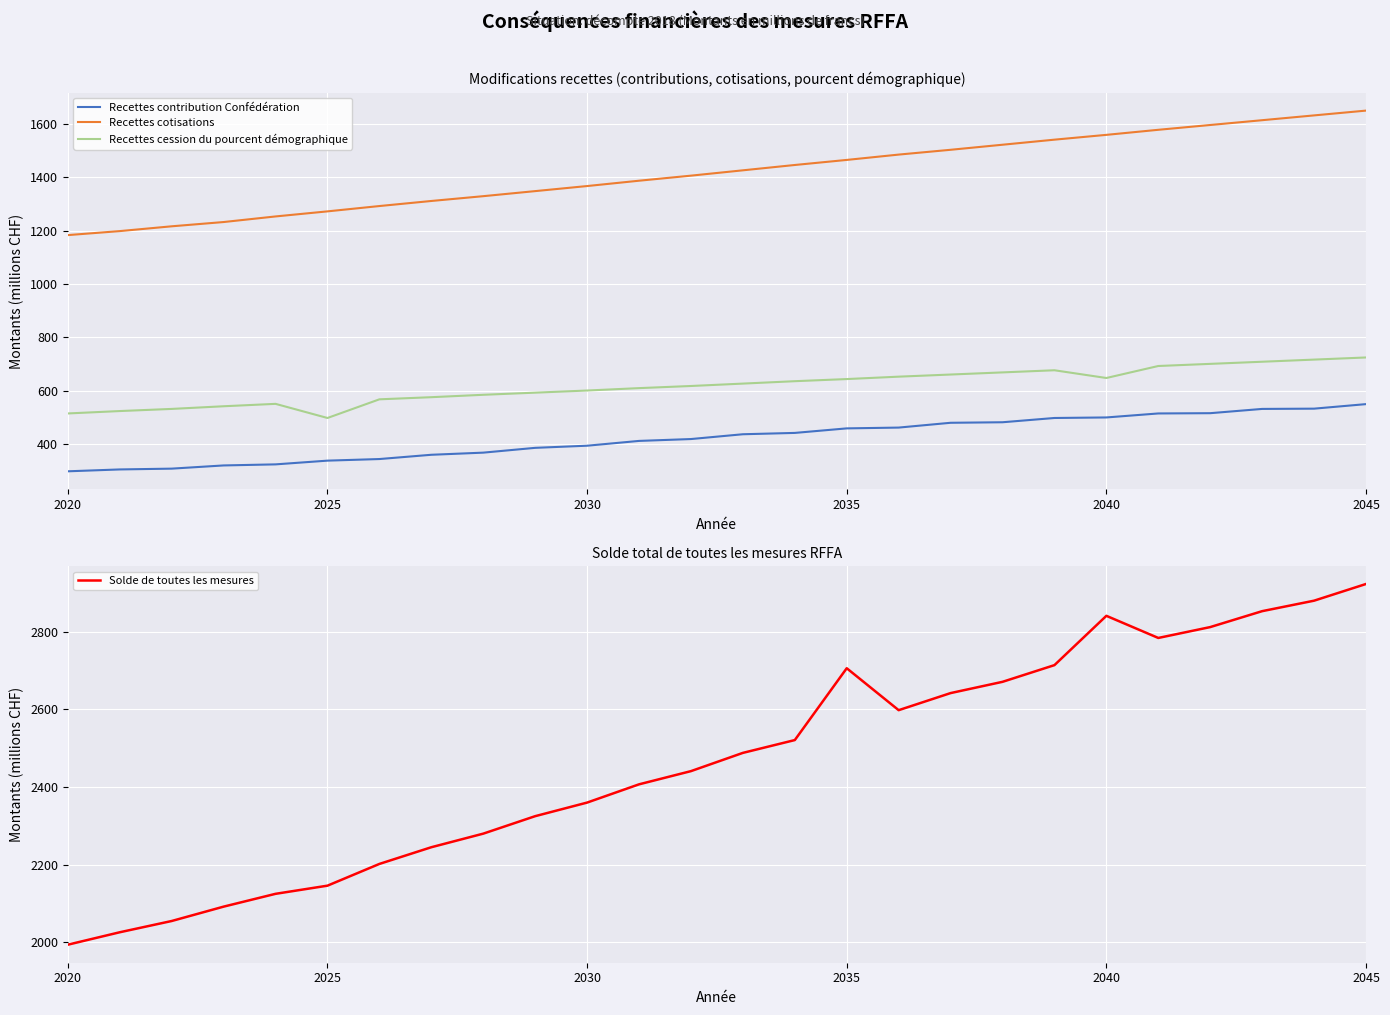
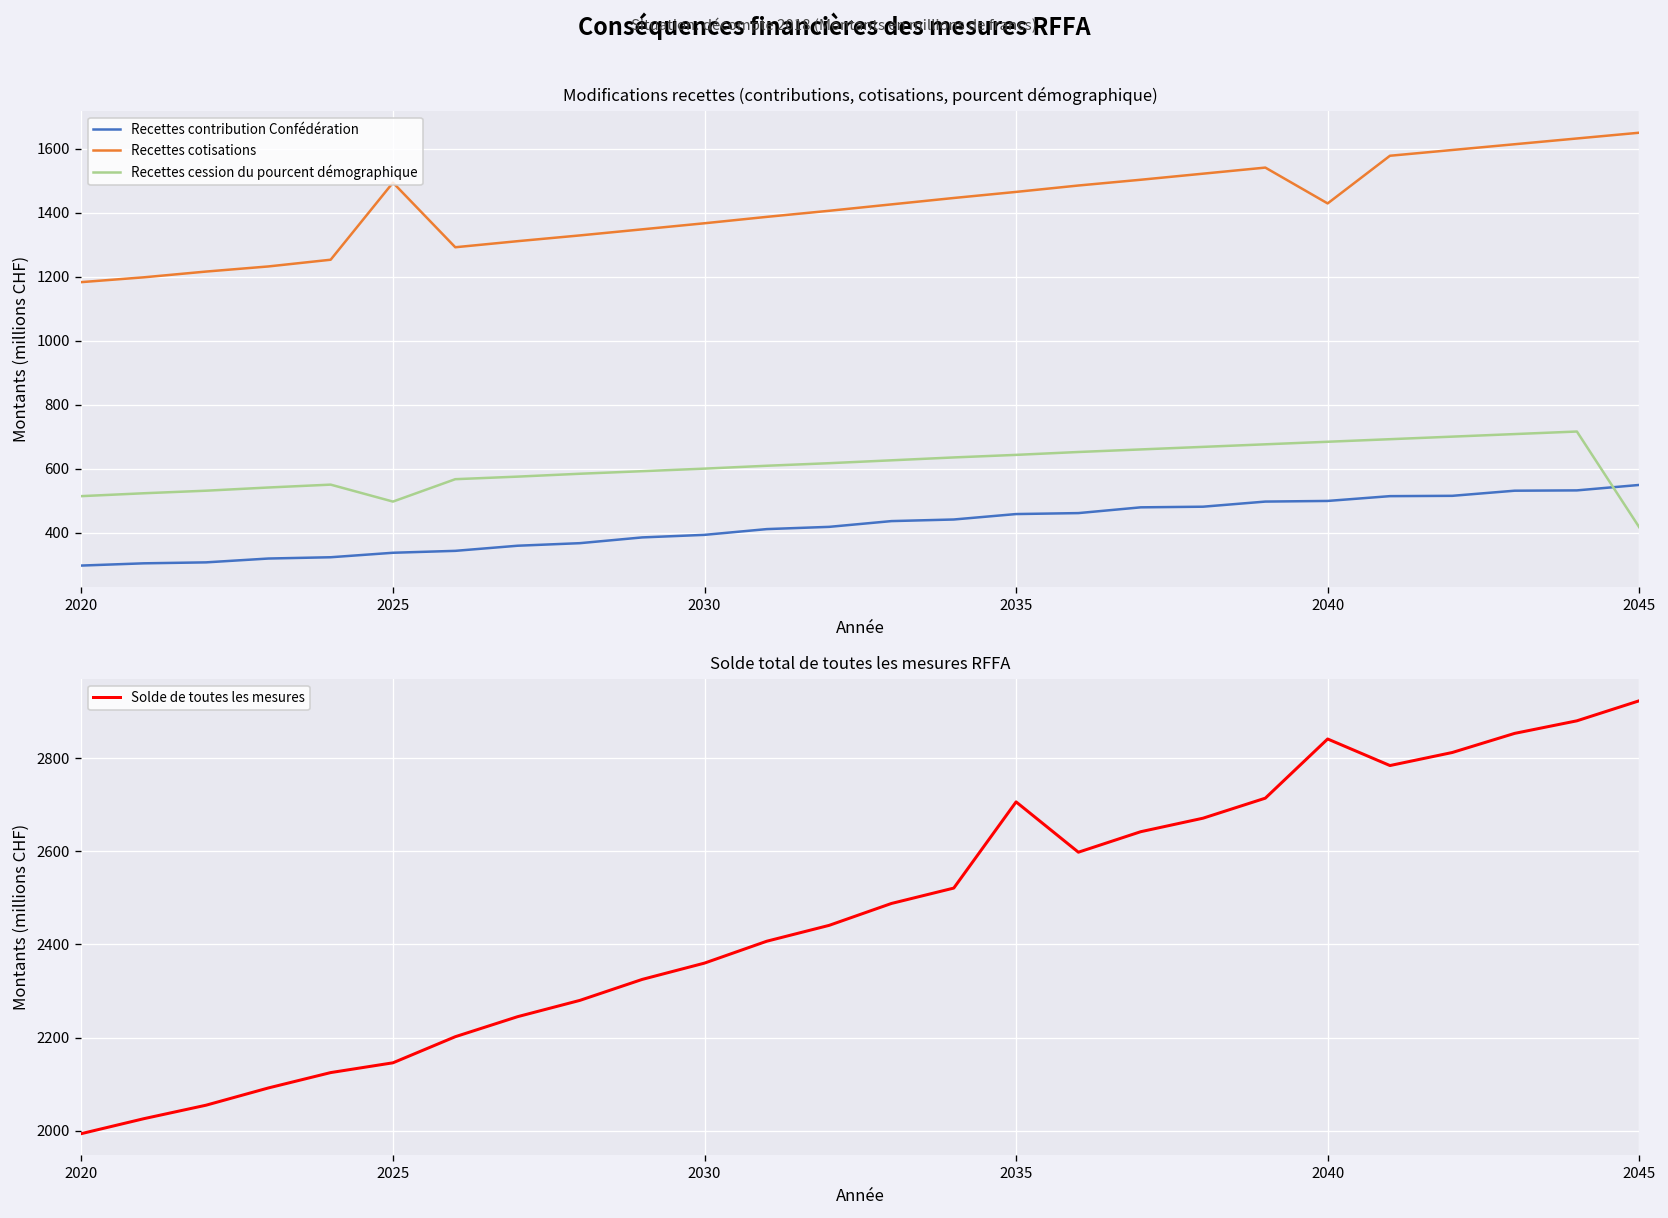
  {
    "Modifications recettes (contributions, cotisations, pourcent démographique)": {
      "Recettes contribution Confédération": {
        "2020": 300,
        "2025": 340,
        "2030": 390,
        "2035": 460,
        "2040": 500,
        "2045": 550
      },
      "Recettes cotisations": {
        "2020": 1180,
-       "2025": 1270,
+       "2025": 1490,
        "2030": 1370,
        "2035": 1470,
-       "2040": 1560,
+       "2040": 1430,
        "2045": 1650
      },
      "Recettes cession du pourcent démographique": {
        "2020": 510,
        "2025": 500,
        "2030": 600,
        "2035": 640,
-       "2040": 650,
-       "2045": 720
+       "2040": 680,
+       "2045": 420
      }
    },
    "Solde total de toutes les mesures RFFA": {
      "2020": 1990,
      "2025": 2150,
      "2030": 2360,
      "2035": 2710,
      "2040": 2840,
      "2045": 2920
    }
  }
